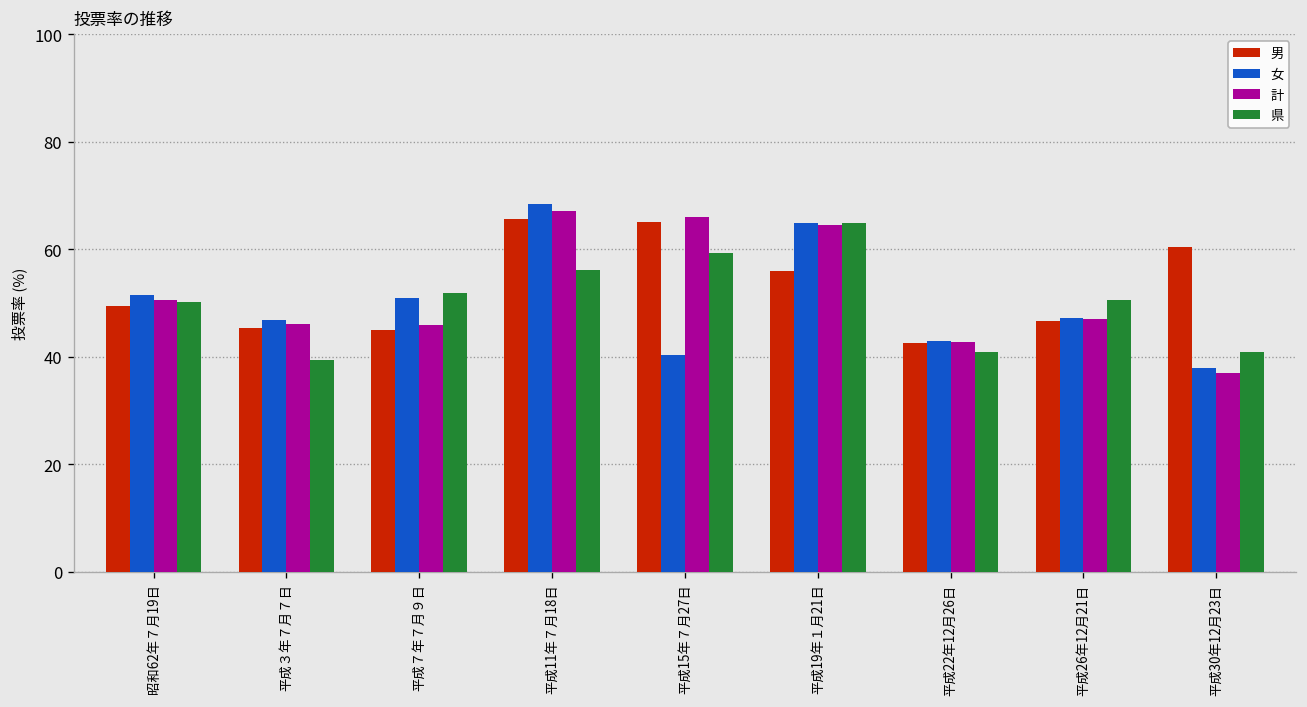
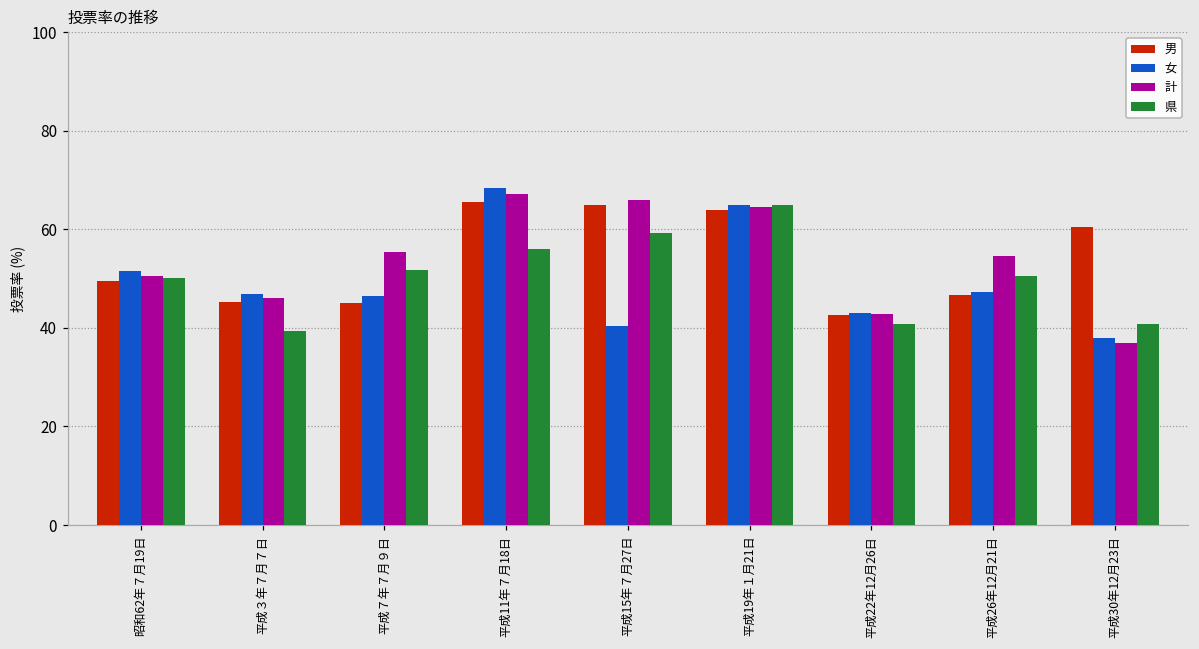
  {
    "男": {
      "昭和62年７月19日": 49,
      "平成３年７月７日": 45,
      "平成７年７月９日": 45,
      "平成11年７月18日": 66,
      "平成15年７月27日": 65,
-     "平成19年１月21日": 56,
+     "平成19年１月21日": 64,
      "平成22年12月26日": 43,
      "平成26年12月21日": 47,
      "平成30年12月23日": 61
    },
    "女": {
      "昭和62年７月19日": 51,
      "平成３年７月７日": 47,
-     "平成７年７月９日": 51,
+     "平成７年７月９日": 47,
      "平成11年７月18日": 68,
      "平成15年７月27日": 40,
      "平成19年１月21日": 65,
      "平成22年12月26日": 43,
      "平成26年12月21日": 47,
      "平成30年12月23日": 38
    },
    "計": {
      "昭和62年７月19日": 51,
      "平成３年７月７日": 46,
-     "平成７年７月９日": 46,
+     "平成７年７月９日": 55,
      "平成11年７月18日": 67,
      "平成15年７月27日": 66,
      "平成19年１月21日": 64,
      "平成22年12月26日": 43,
-     "平成26年12月21日": 47,
+     "平成26年12月21日": 55,
      "平成30年12月23日": 37
    },
    "県": {
      "昭和62年７月19日": 50,
      "平成３年７月７日": 39,
      "平成７年７月９日": 52,
      "平成11年７月18日": 56,
      "平成15年７月27日": 59,
      "平成19年１月21日": 65,
      "平成22年12月26日": 41,
      "平成26年12月21日": 51,
      "平成30年12月23日": 41
    }
  }
